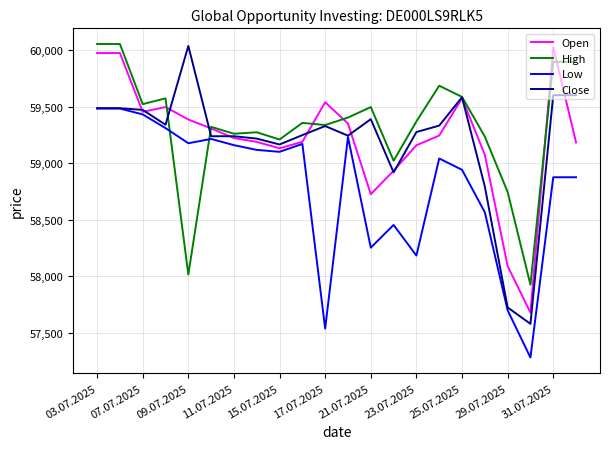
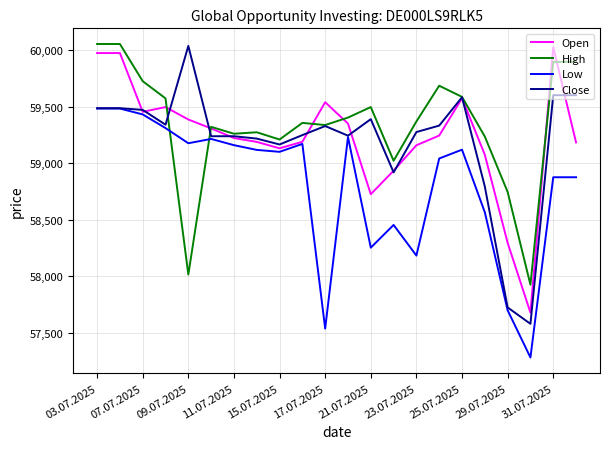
  {
    "Open": {
      "03.07.2025": "59,970",
      "09.07.2025": "59,390",
      "15.07.2025": "59,130",
      "17.07.2025": "59,540",
      "21.07.2025": "58,720",
      "23.07.2025": "59,160",
-     "29.07.2025": "58,090"
+     "29.07.2025": "58,290"
    },
    "High": {
      "03.07.2025": "60,050",
-     "07.07.2025": "59,520",
+     "07.07.2025": "59,720",
      "09.07.2025": "58,010",
      "15.07.2025": "59,210",
      "21.07.2025": "59,500",
      "23.07.2025": "59,370",
      "29.07.2025": "58,740"
    },
    "Low": {
      "07.07.2025": "59,430",
      "09.07.2025": "59,180",
      "11.07.2025": "59,160",
      "15.07.2025": "59,100",
      "17.07.2025": "57,540",
      "21.07.2025": "58,250",
      "23.07.2025": "58,180",
-     "25.07.2025": "58,940",
+     "25.07.2025": "59,120",
      "29.07.2025": "57,700",
      "31.07.2025": "58,870"
    },
    "Close": {
      "09.07.2025": "60,040",
      "15.07.2025": "59,160",
      "21.07.2025": "59,390",
      "23.07.2025": "59,270",
      "29.07.2025": "57,720"
    }
  }
